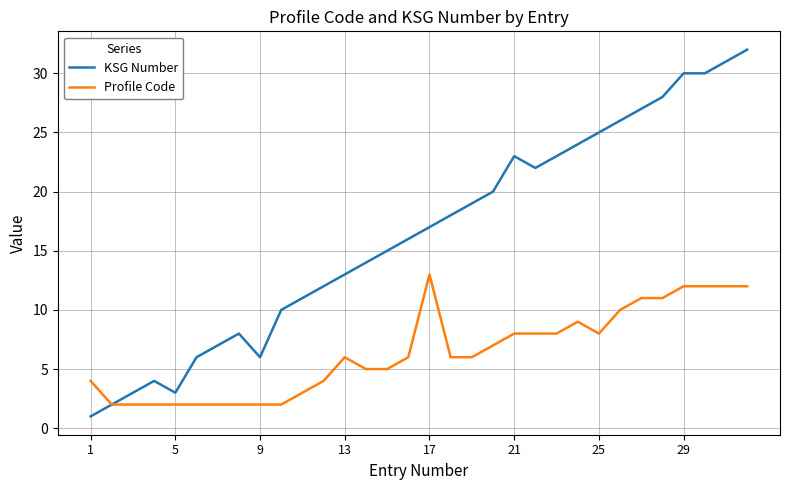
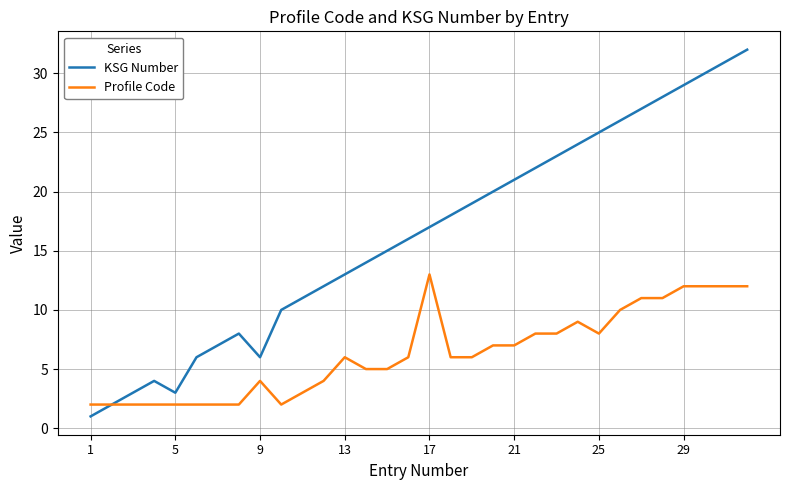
  {
    "KSG Number": {
      "1": 1,
      "5": 3,
      "9": 6,
      "13": 13,
      "17": 17,
-     "21": 23,
+     "21": 21,
      "25": 25,
-     "29": 30
+     "29": 29
    },
    "Profile Code": {
-     "1": 4,
+     "1": 2,
      "5": 2,
-     "9": 2,
+     "9": 4,
      "13": 6,
      "17": 13,
-     "21": 8,
+     "21": 7,
      "25": 8,
      "29": 12
    }
  }
